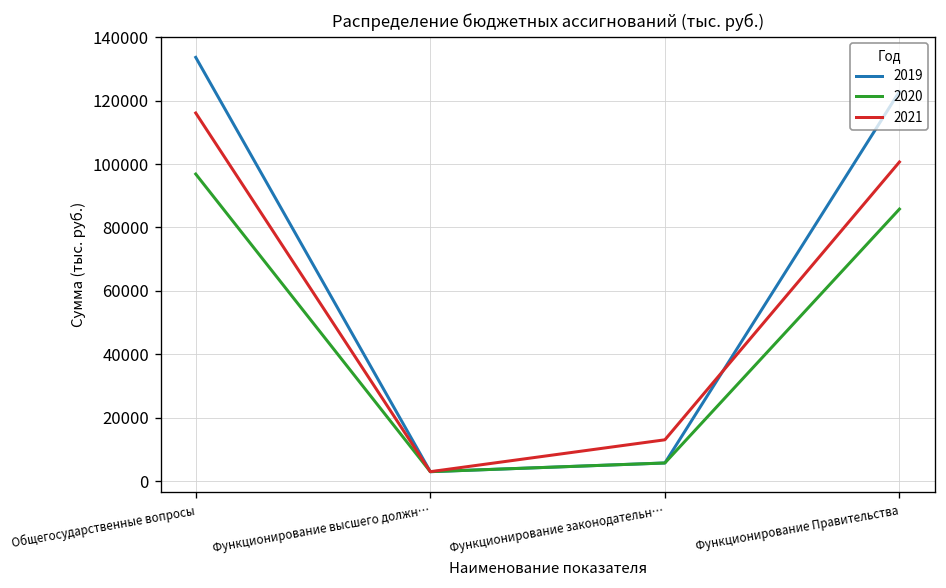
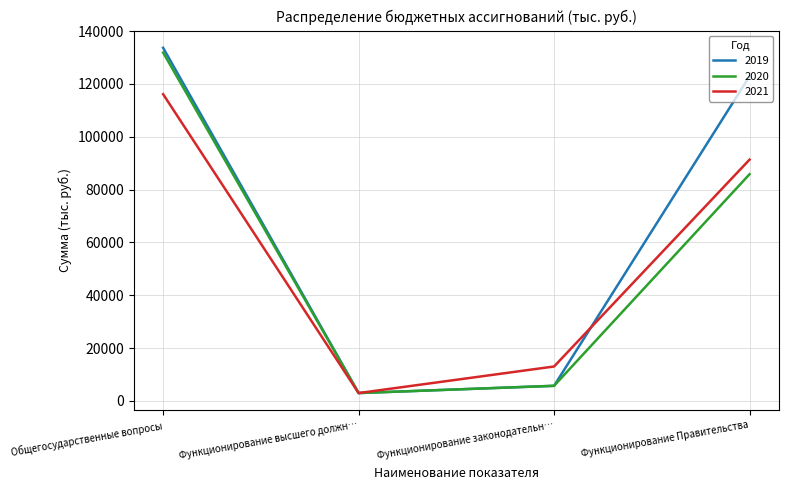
  {
    "2019": {
      "Общегосударственные вопросы": 134000
    },
    "2020": {
-     "Общегосударственные вопросы": 97000,
+     "Общегосударственные вопросы": 132000,
      "Функционирование Правительства": 86000
    },
    "2021": {
      "Общегосударственные вопросы": 116000,
      "Функционирование законодательн…": 13000,
-     "Функционирование Правительства": 101000
+     "Функционирование Правительства": 91000
    }
  }
